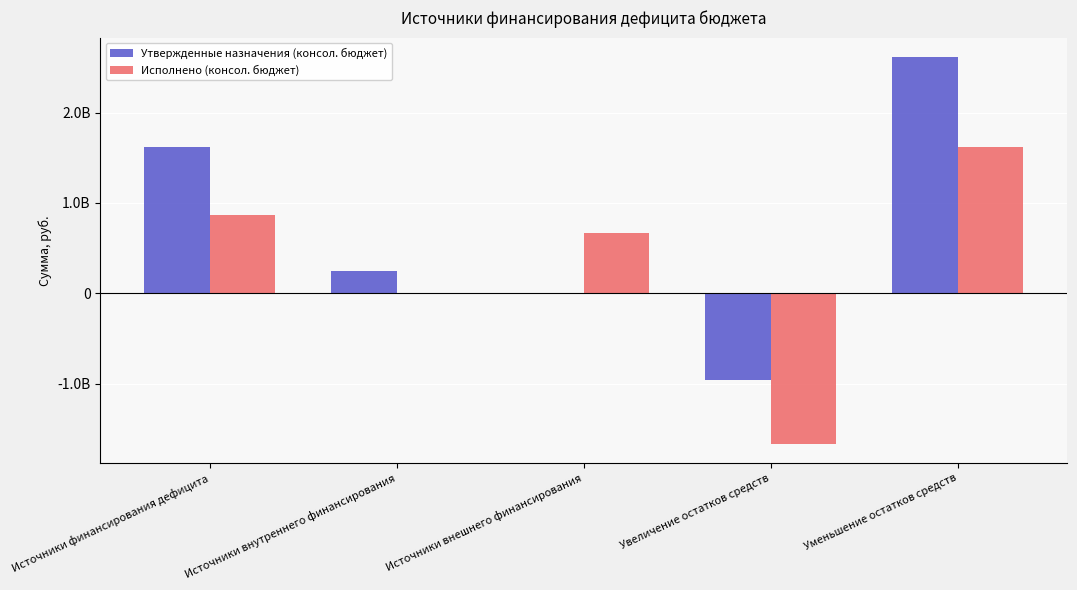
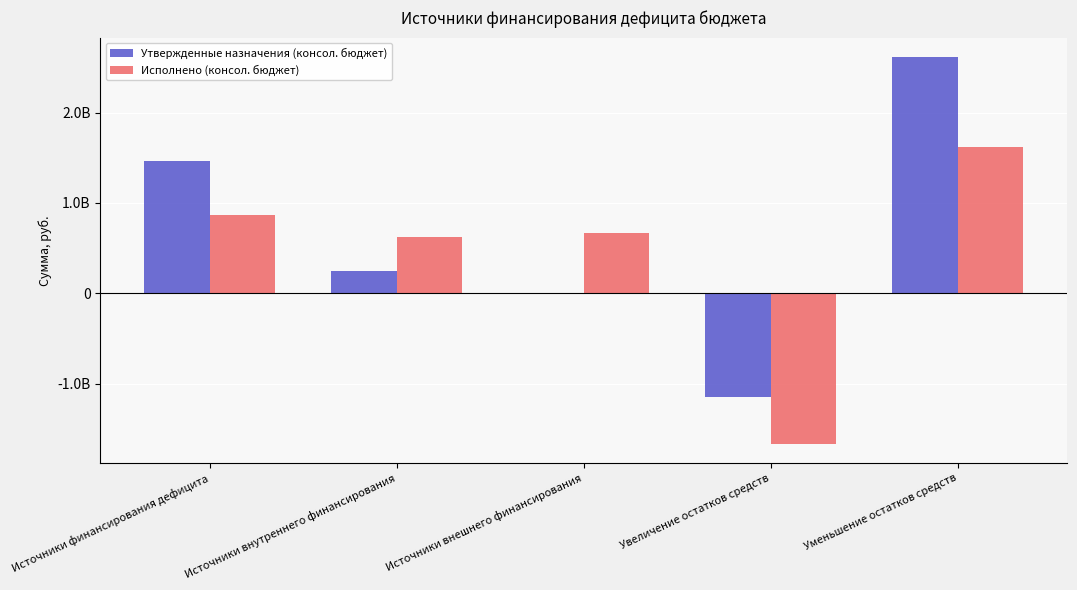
  {
    "Утвержденные назначения (консол. бюджет)": {
-     "Источники финансирования дефицита": 1600000000,
+     "Источники финансирования дефицита": 1500000000,
      "Источники внутреннего финансирования": 200000000,
      "Источники внешнего финансирования": 0,
-     "Увеличение остатков средств": -1000000000,
+     "Увеличение остатков средств": -1100000000,
      "Уменьшение остатков средств": 2600000000
    },
    "Исполнено (консол. бюджет)": {
      "Источники финансирования дефицита": 900000000,
-     "Источники внутреннего финансирования": 0,
+     "Источники внутреннего финансирования": 600000000,
      "Источники внешнего финансирования": 700000000,
      "Увеличение остатков средств": -1700000000,
      "Уменьшение остатков средств": 1600000000
    }
  }
